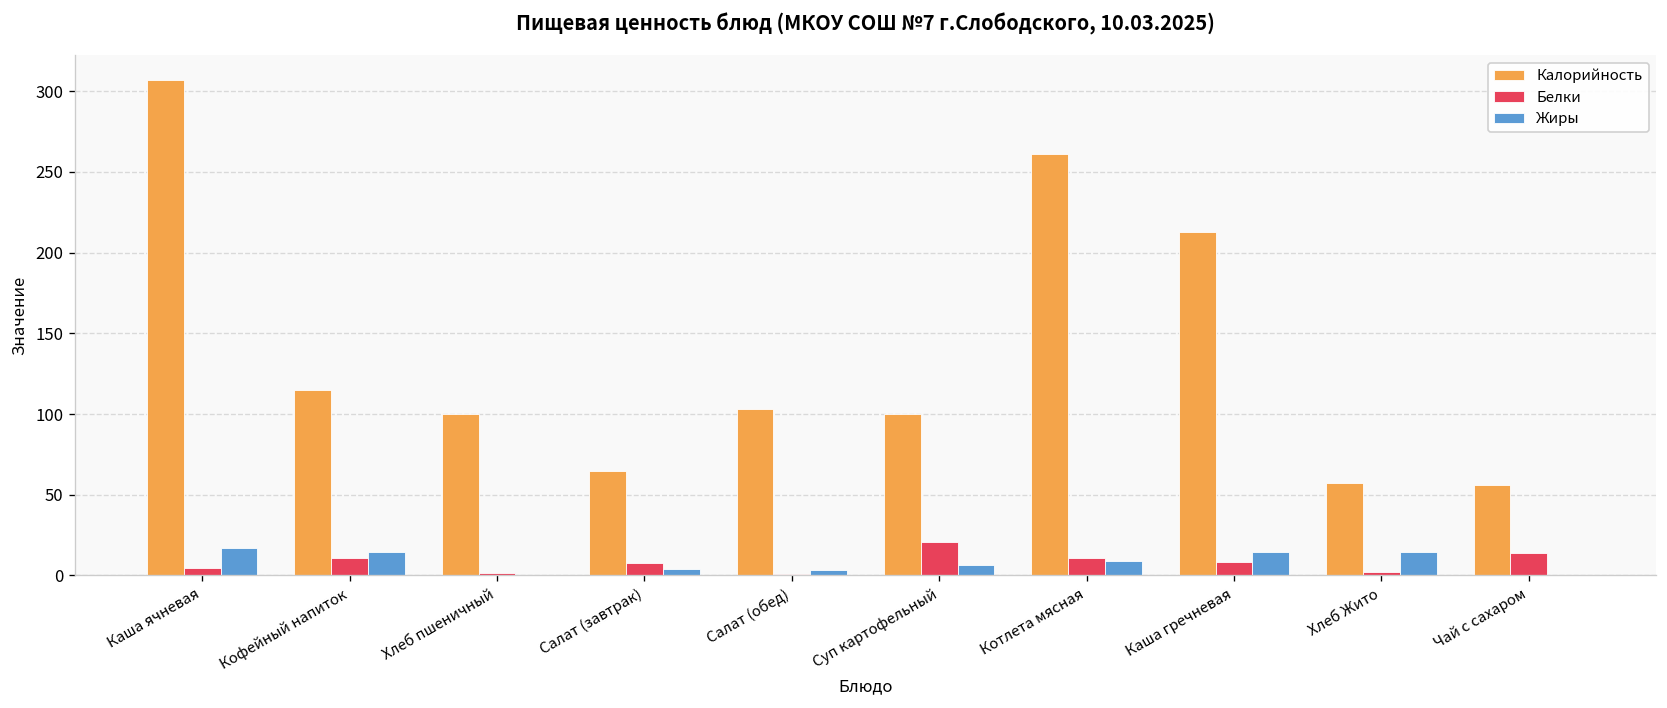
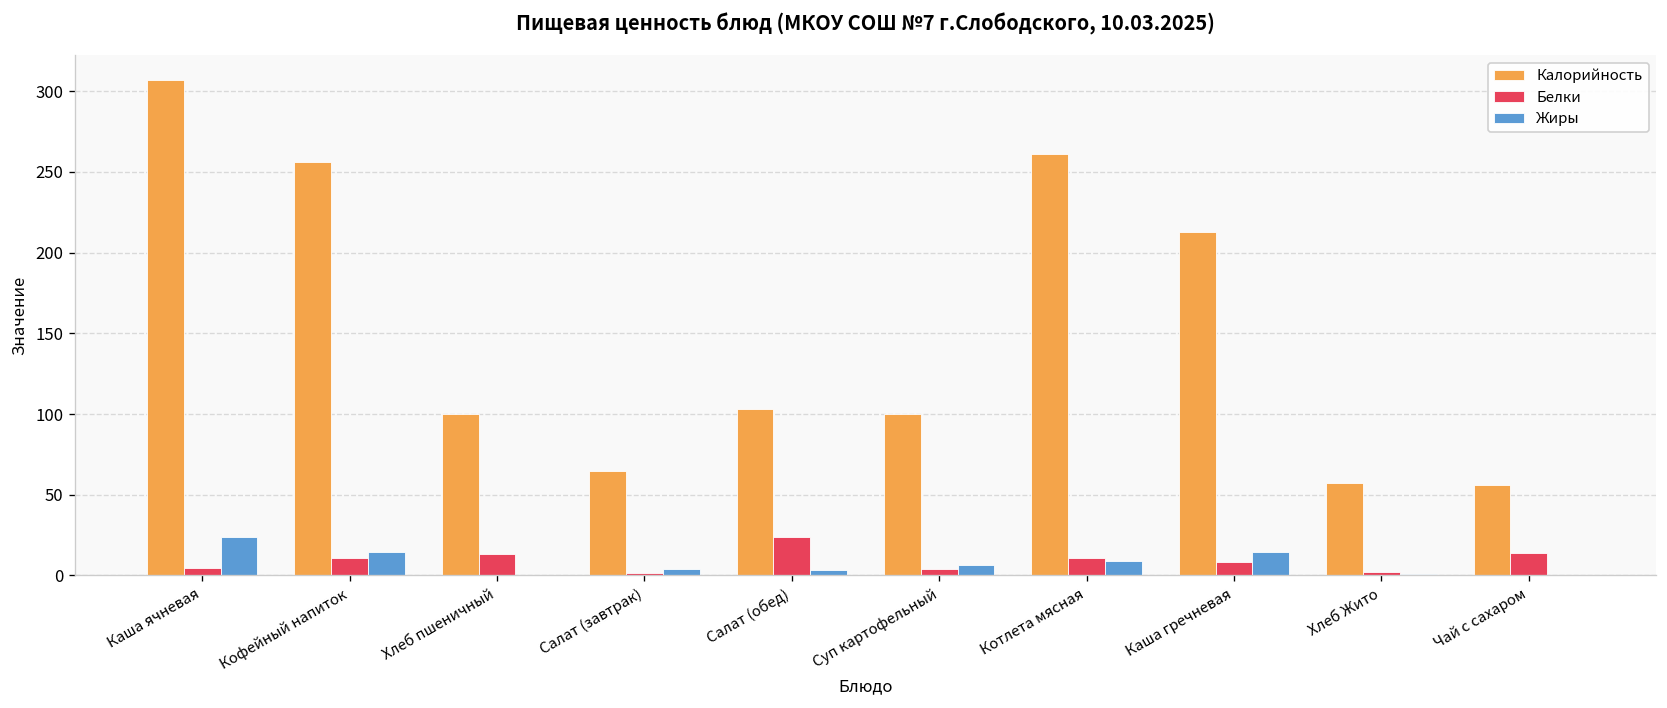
  {
    "Калорийность": {
      "Каша ячневая": 307,
-     "Кофейный напиток": 115,
+     "Кофейный напиток": 256,
      "Хлеб пшеничный": 100,
      "Салат (завтрак)": 65,
      "Салат (обед)": 103,
      "Суп картофельный": 100,
      "Котлета мясная": 261,
      "Каша гречневая": 213,
      "Хлеб Жито": 57,
      "Чай с сахаром": 56
    },
    "Белки": {
      "Каша ячневая": 5,
      "Кофейный напиток": 11,
-     "Хлеб пшеничный": 2,
-     "Салат (завтрак)": 8,
-     "Салат (обед)": 1,
-     "Суп картофельный": 21,
+     "Хлеб пшеничный": 13,
+     "Салат (завтрак)": 1,
+     "Салат (обед)": 24,
+     "Суп картофельный": 4,
      "Котлета мясная": 11,
      "Каша гречневая": 8,
      "Хлеб Жито": 2,
      "Чай с сахаром": 14
    },
    "Жиры": {
-     "Каша ячневая": 17,
+     "Каша ячневая": 24,
      "Кофейный напиток": 15,
      "Салат (завтрак)": 4,
      "Салат (обед)": 3,
      "Суп картофельный": 7,
      "Котлета мясная": 9,
      "Каша гречневая": 15,
-     "Хлеб Жито": 14,
+     "Хлеб Жито": 1,
      "Чай с сахаром": 0
    }
  }
